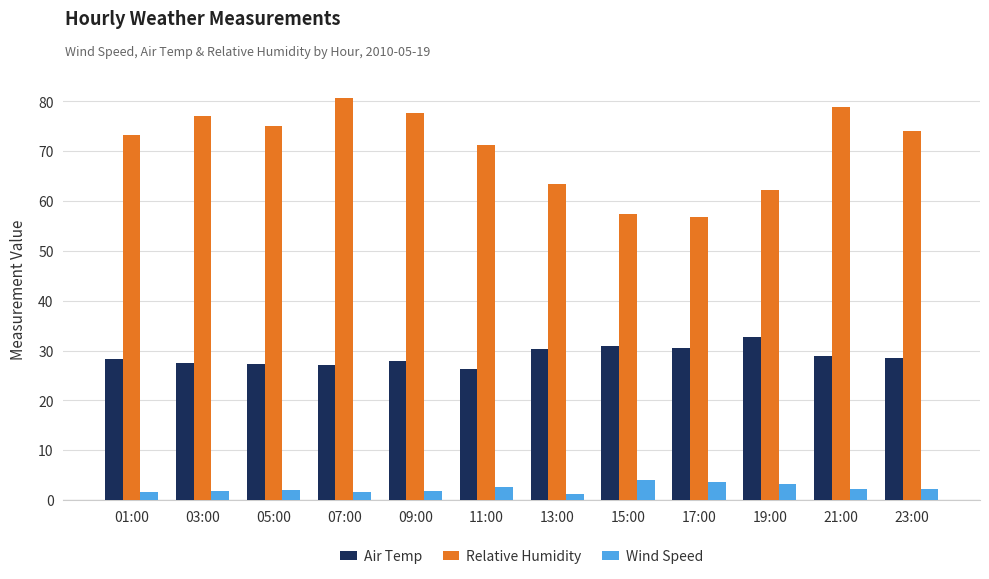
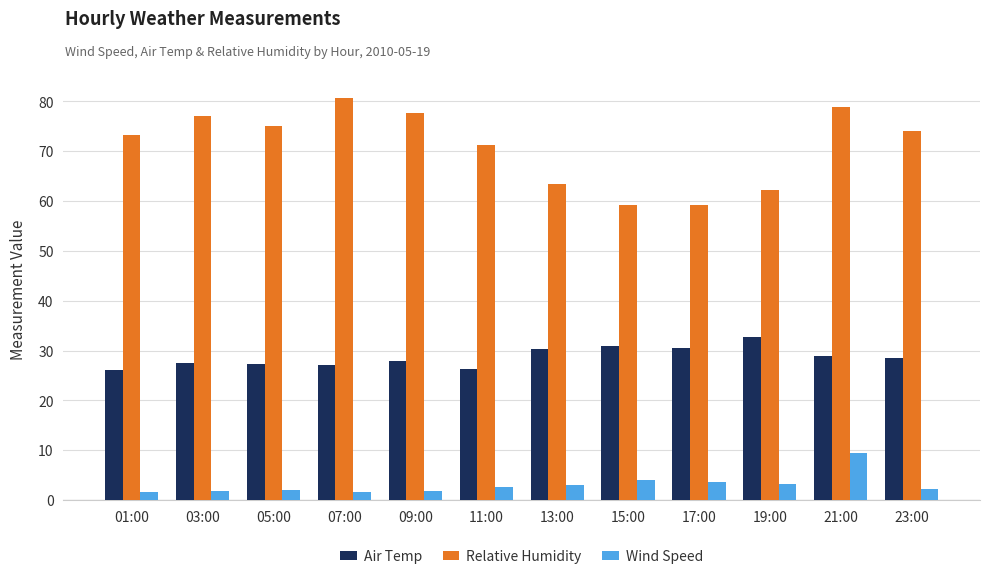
  {
    "Air Temp": {
-     "01:00": 28,
+     "01:00": 26,
      "03:00": 28,
      "05:00": 27,
      "07:00": 27,
      "09:00": 28,
      "11:00": 26,
      "13:00": 30,
      "15:00": 31,
      "17:00": 31,
      "19:00": 33,
      "21:00": 29,
      "23:00": 28
    },
    "Relative Humidity": {
      "01:00": 73,
      "03:00": 77,
      "05:00": 75,
      "07:00": 81,
      "09:00": 78,
      "11:00": 71,
      "13:00": 63,
-     "15:00": 57,
-     "17:00": 57,
+     "15:00": 59,
+     "17:00": 59,
      "19:00": 62,
      "21:00": 79,
      "23:00": 74
    },
    "Wind Speed": {
      "01:00": 2,
      "03:00": 2,
      "05:00": 2,
      "07:00": 2,
      "09:00": 2,
      "11:00": 3,
-     "13:00": 1,
+     "13:00": 3,
      "15:00": 4,
      "17:00": 4,
      "19:00": 3,
-     "21:00": 2,
+     "21:00": 9,
      "23:00": 2
    }
  }
